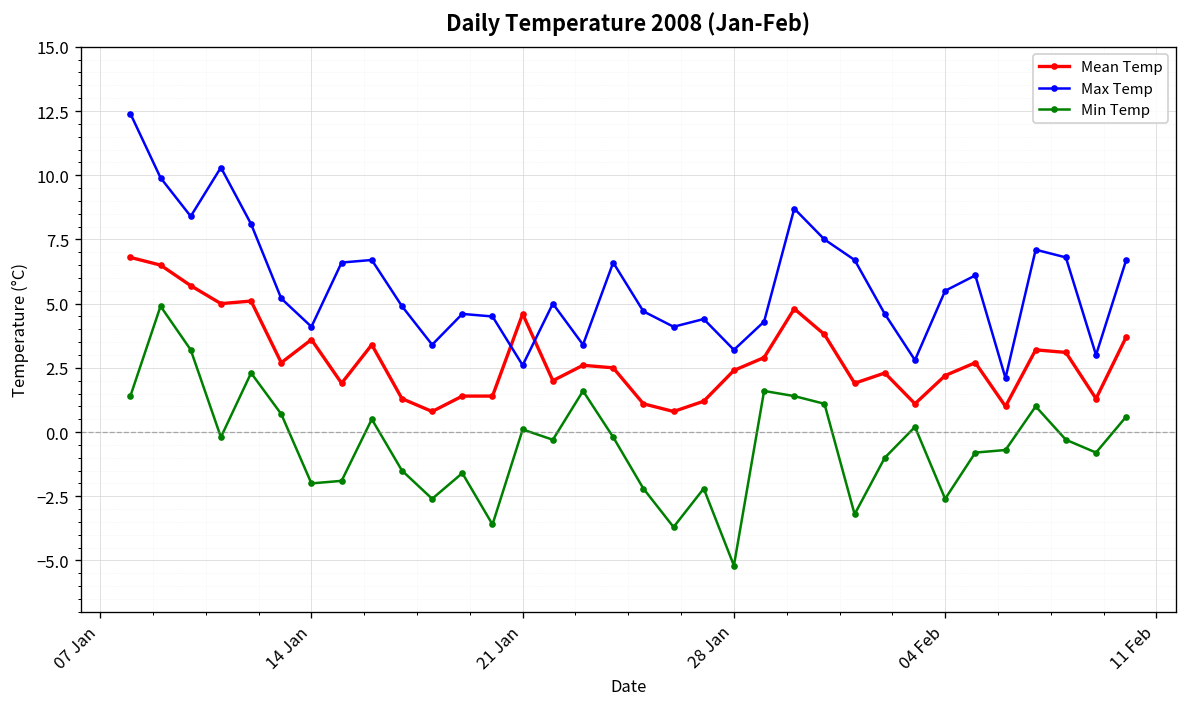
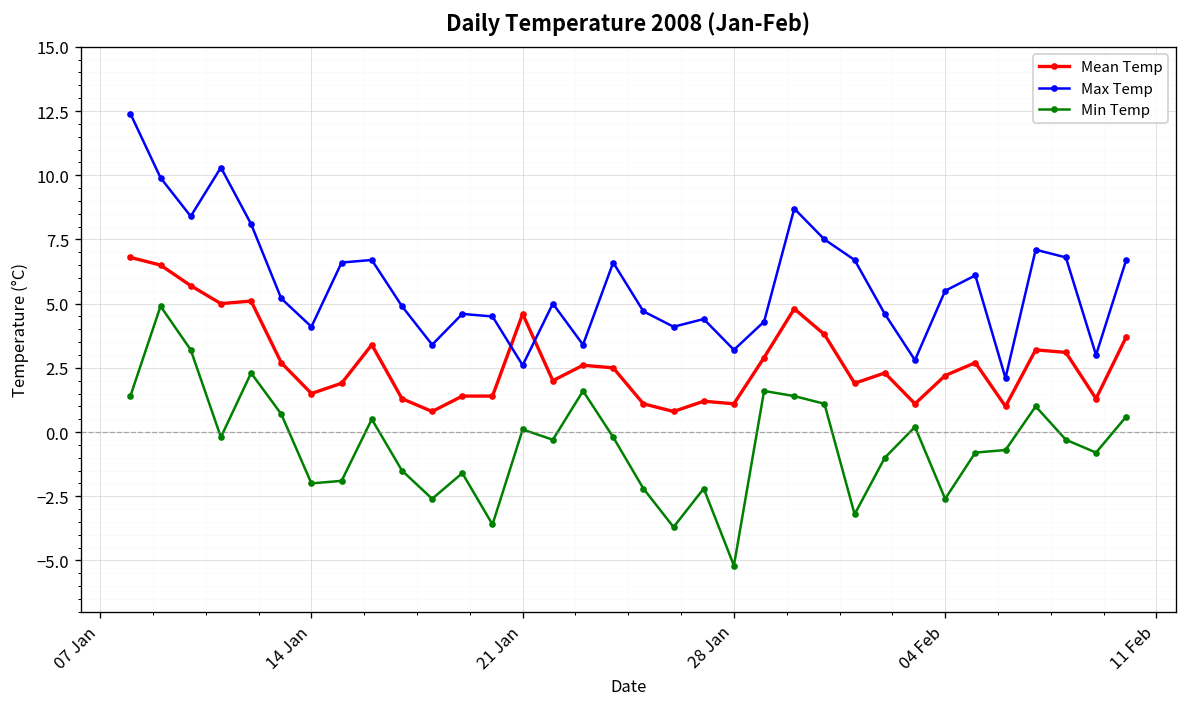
  {
    "Mean Temp": {
-     "14 Jan": 3.6,
+     "14 Jan": 1.5,
      "21 Jan": 4.6,
-     "28 Jan": 2.4,
+     "28 Jan": 1.1,
      "04 Feb": 2.2
    },
    "Max Temp": {
      "14 Jan": 4.1,
      "21 Jan": 2.6,
      "28 Jan": 3.2,
      "04 Feb": 5.5
    },
    "Min Temp": {
      "14 Jan": -2.0,
      "21 Jan": 0.1,
      "28 Jan": -5.2,
      "04 Feb": -2.6
    }
  }
